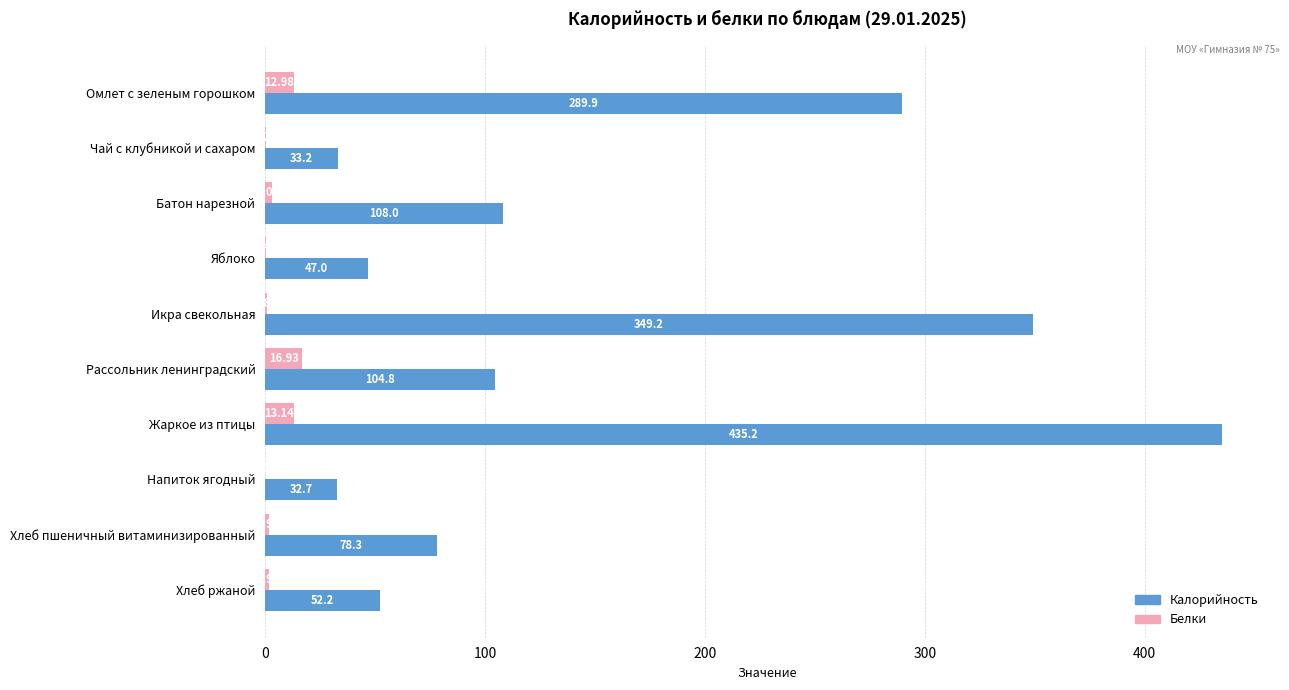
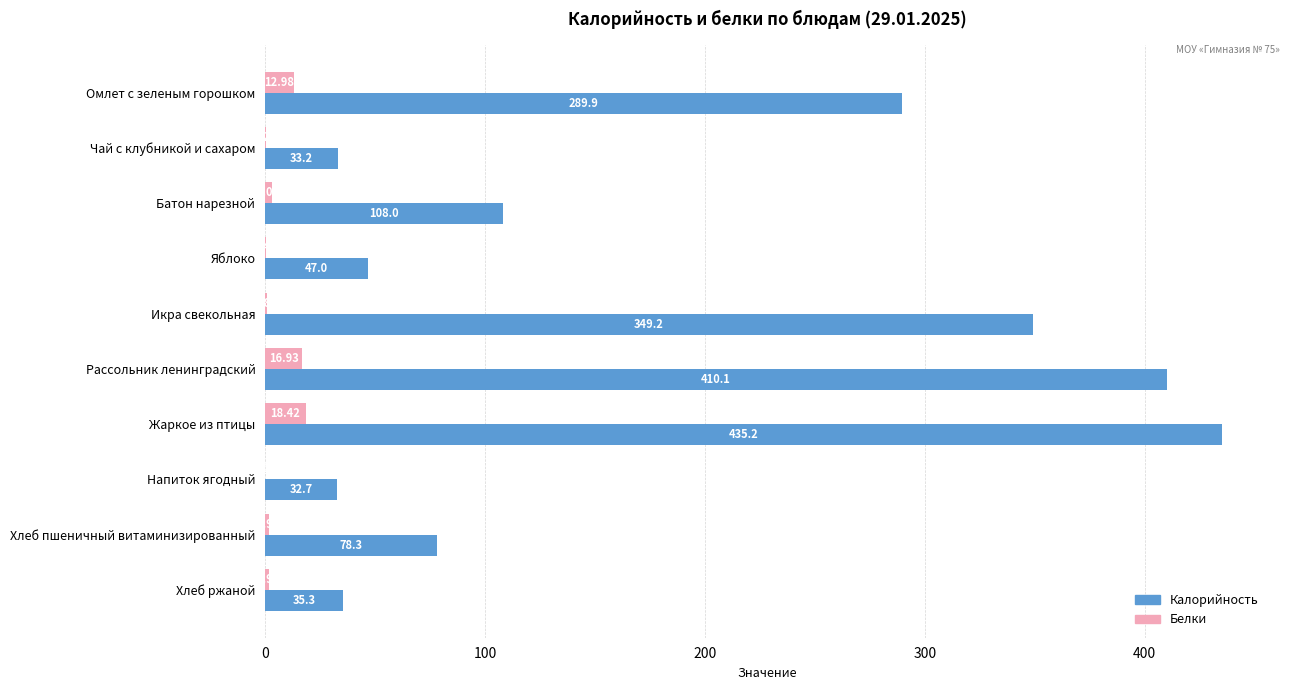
  {
    "Калорийность": {
      "Омлет с зеленым горошком": 289.9,
      "Чай с клубникой и сахаром": 33.2,
      "Батон нарезной": 108.0,
      "Яблоко": 47.0,
      "Икра свекольная": 349.2,
-     "Рассольник ленинградский": 104.8,
+     "Рассольник ленинградский": 410.1,
      "Жаркое из птицы": 435.2,
      "Напиток ягодный": 32.7,
      "Хлеб пшеничный витаминизированный": 78.3,
-     "Хлеб ржаной": 52.2
+     "Хлеб ржаной": 35.3
    },
    "Белки": {
      "Омлет с зеленым горошком": 12.98,
      "Рассольник ленинградский": 16.93,
-     "Жаркое из птицы": 13.14
+     "Жаркое из птицы": 18.42
    }
  }
